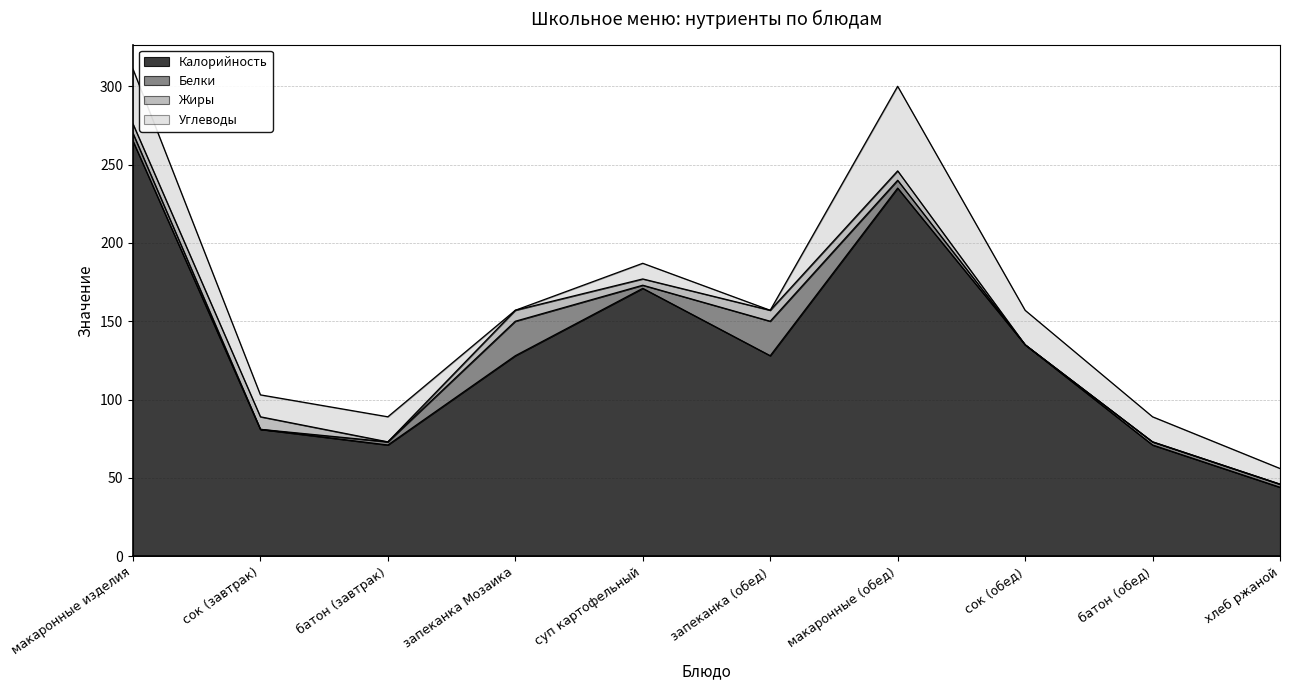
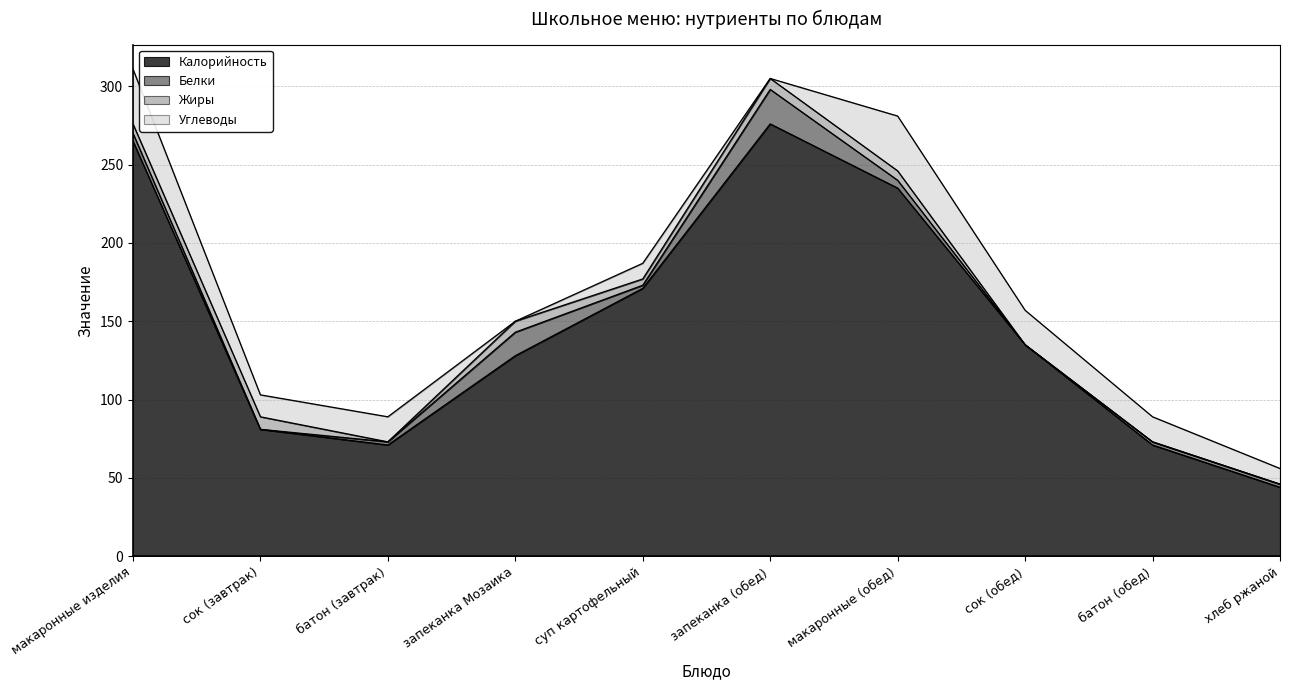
  {
    "Калорийность": {
      "макаронные изделия": 265,
      "батон (завтрак)": 71,
      "запеканка Мозаика": 128,
      "суп картофельный": 171,
-     "запеканка (обед)": 128,
+     "запеканка (обед)": 276,
      "макаронные (обед)": 235,
      "батон (обед)": 71,
      "хлеб ржаной": 44
    },
    "Белки": {
      "макаронные изделия": 5,
-     "запеканка Мозаика": 22,
+     "запеканка Мозаика": 15,
      "суп картофельный": 2,
      "запеканка (обед)": 22,
      "макаронные (обед)": 5
    },
    "Жиры": {
      "макаронные изделия": 6,
      "сок (завтрак)": 8,
      "суп картофельный": 4,
      "макаронные (обед)": 6
    },
    "Углеводы": {
      "макаронные изделия": 35,
      "сок (завтрак)": 14,
      "батон (завтрак)": 16,
      "суп картофельный": 10,
-     "макаронные (обед)": 54,
+     "макаронные (обед)": 35,
      "сок (обед)": 22,
      "батон (обед)": 16,
      "хлеб ржаной": 10
    }
  }
